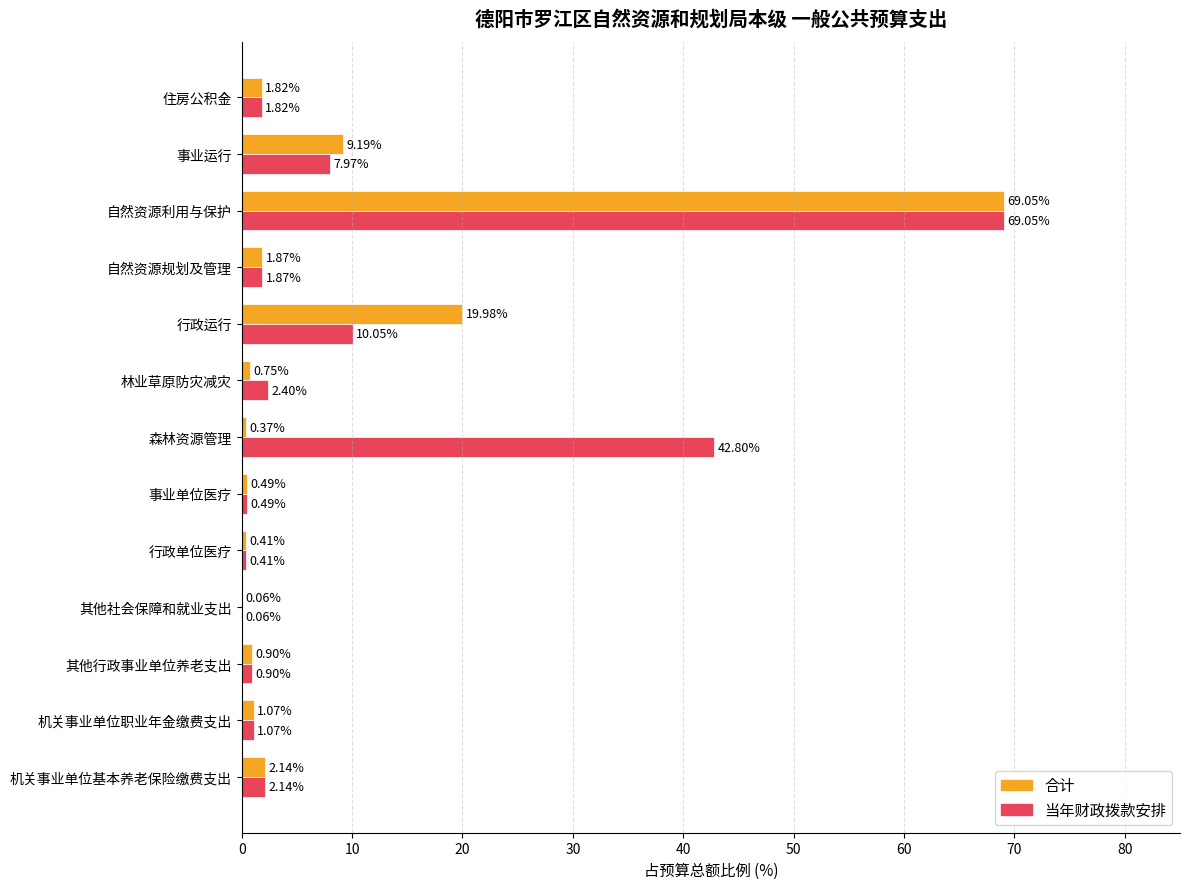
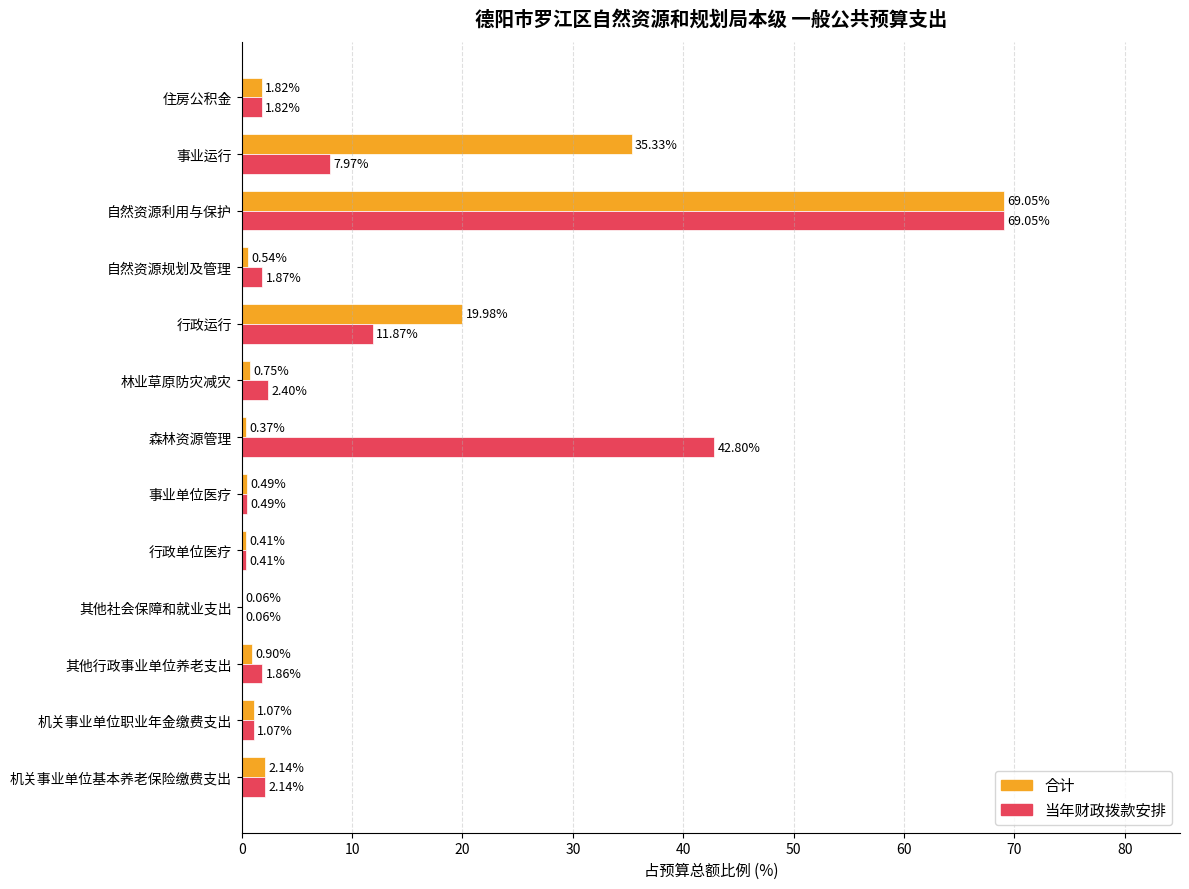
  {
    "合计": {
      "住房公积金": "1.82%",
-     "事业运行": "9.19%",
+     "事业运行": "35.33%",
      "自然资源利用与保护": "69.05%",
-     "自然资源规划及管理": "1.87%",
+     "自然资源规划及管理": "0.54%",
      "行政运行": "19.98%",
      "林业草原防灾减灾": "0.75%",
      "森林资源管理": "0.37%",
      "事业单位医疗": "0.49%",
      "行政单位医疗": "0.41%",
      "其他社会保障和就业支出": "0.06%",
      "其他行政事业单位养老支出": "0.90%",
      "机关事业单位职业年金缴费支出": "1.07%",
      "机关事业单位基本养老保险缴费支出": "2.14%"
    },
    "当年财政拨款安排": {
      "住房公积金": "1.82%",
      "事业运行": "7.97%",
      "自然资源利用与保护": "69.05%",
      "自然资源规划及管理": "1.87%",
-     "行政运行": "10.05%",
+     "行政运行": "11.87%",
      "林业草原防灾减灾": "2.40%",
      "森林资源管理": "42.80%",
      "事业单位医疗": "0.49%",
      "行政单位医疗": "0.41%",
      "其他社会保障和就业支出": "0.06%",
-     "其他行政事业单位养老支出": "0.90%",
+     "其他行政事业单位养老支出": "1.86%",
      "机关事业单位职业年金缴费支出": "1.07%",
      "机关事业单位基本养老保险缴费支出": "2.14%"
    }
  }
